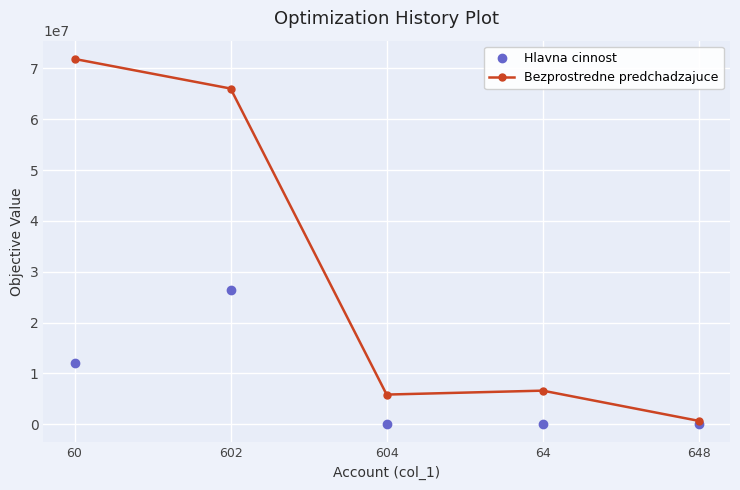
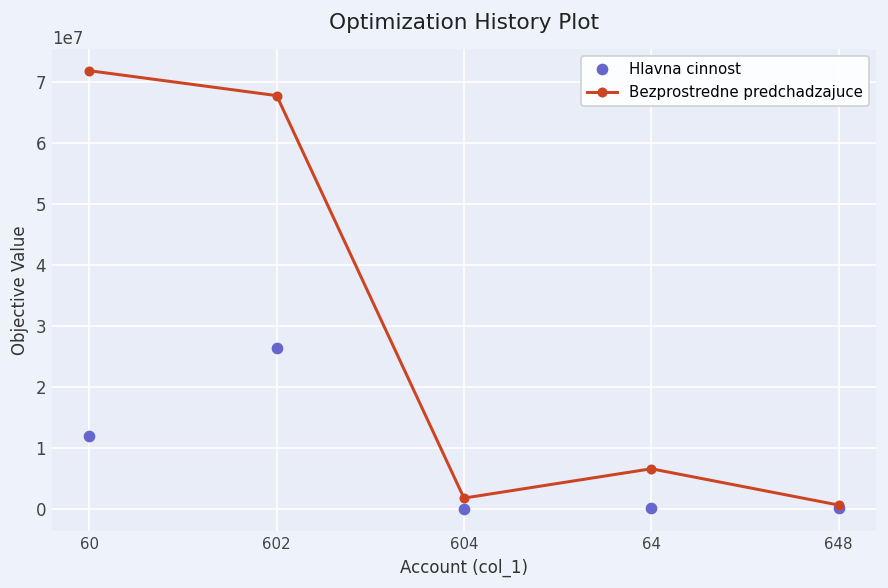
  {
    "Hlavna cinnost": {
      "60": 12000000,
      "602": 26000000,
      "604": 0,
      "64": 0,
      "648": 0
    },
    "Bezprostredne predchadzajuce": {
      "60": 72000000,
-     "602": 66000000,
-     "604": 6000000,
+     "602": 68000000,
+     "604": 2000000,
      "64": 7000000,
      "648": 1000000
    }
  }
